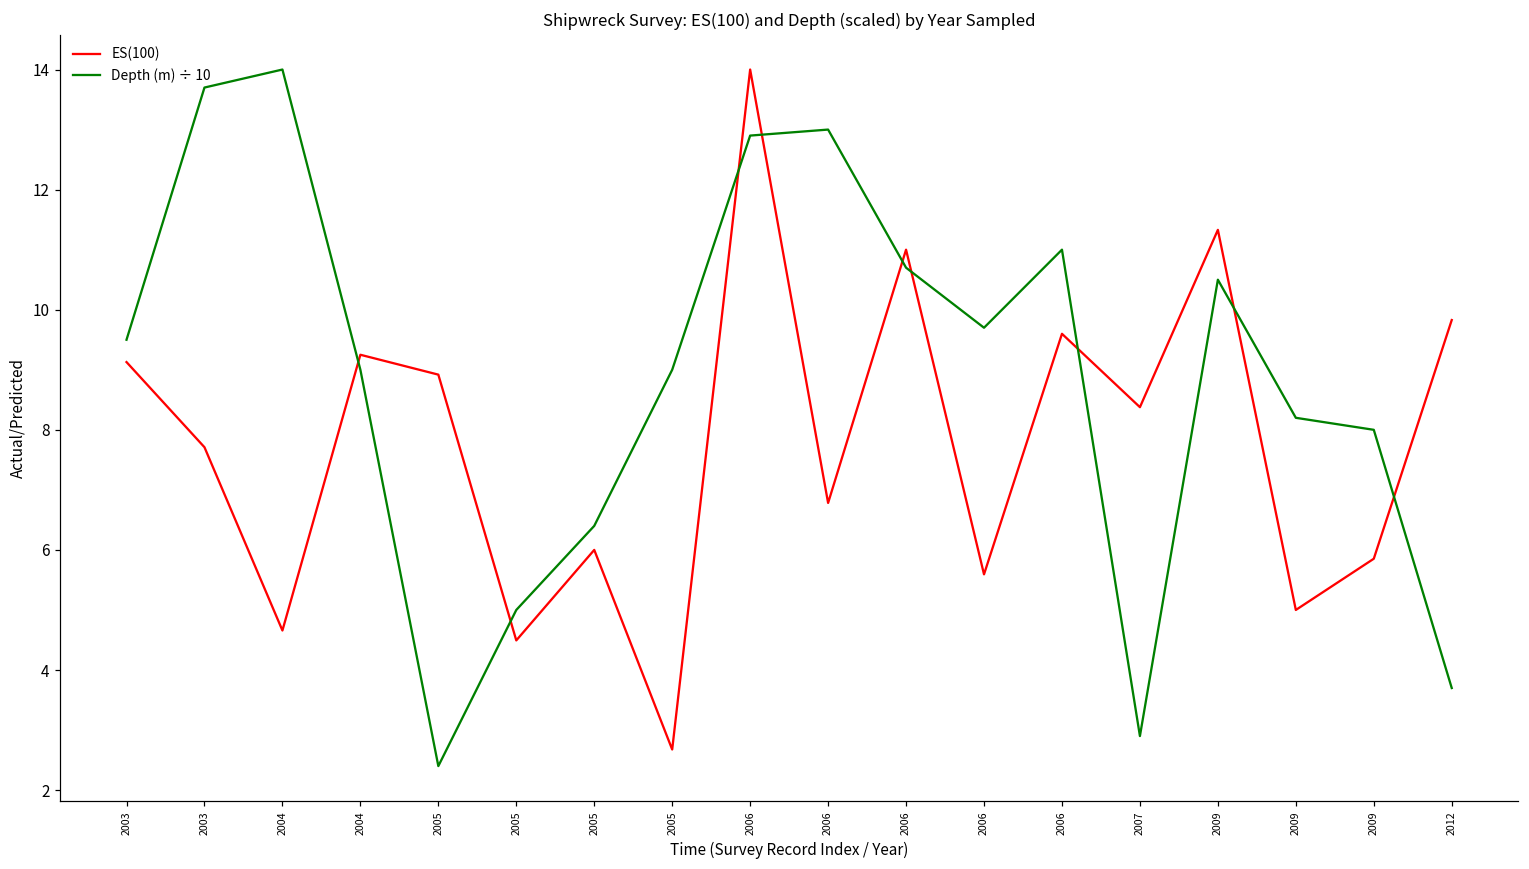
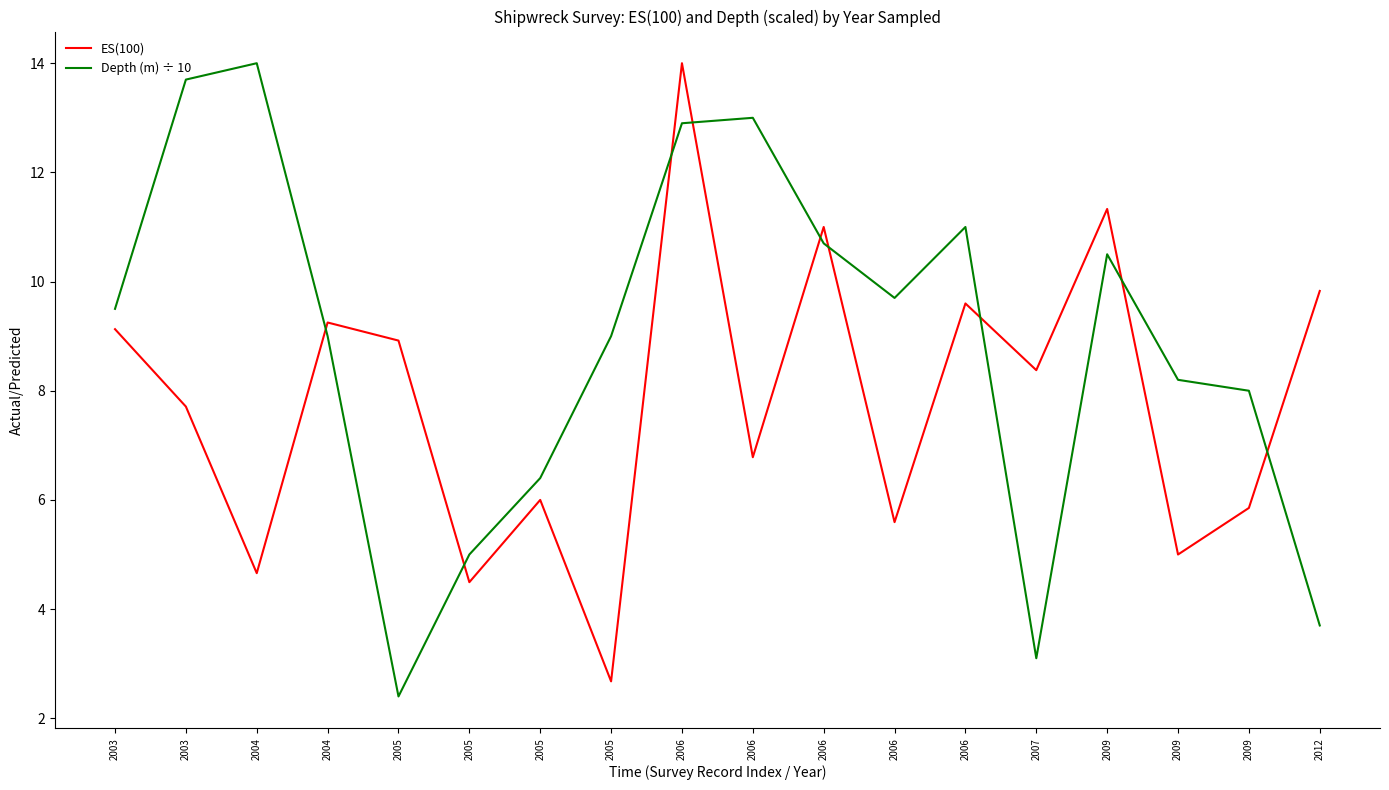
  {
    "ES(100)": {
      "2007": 8.4,
      "2012": 9.8
    },
    "Depth (m) ÷ 10": {
-     "2007": 2.9,
+     "2007": 3.1,
      "2012": 3.7
    }
  }
